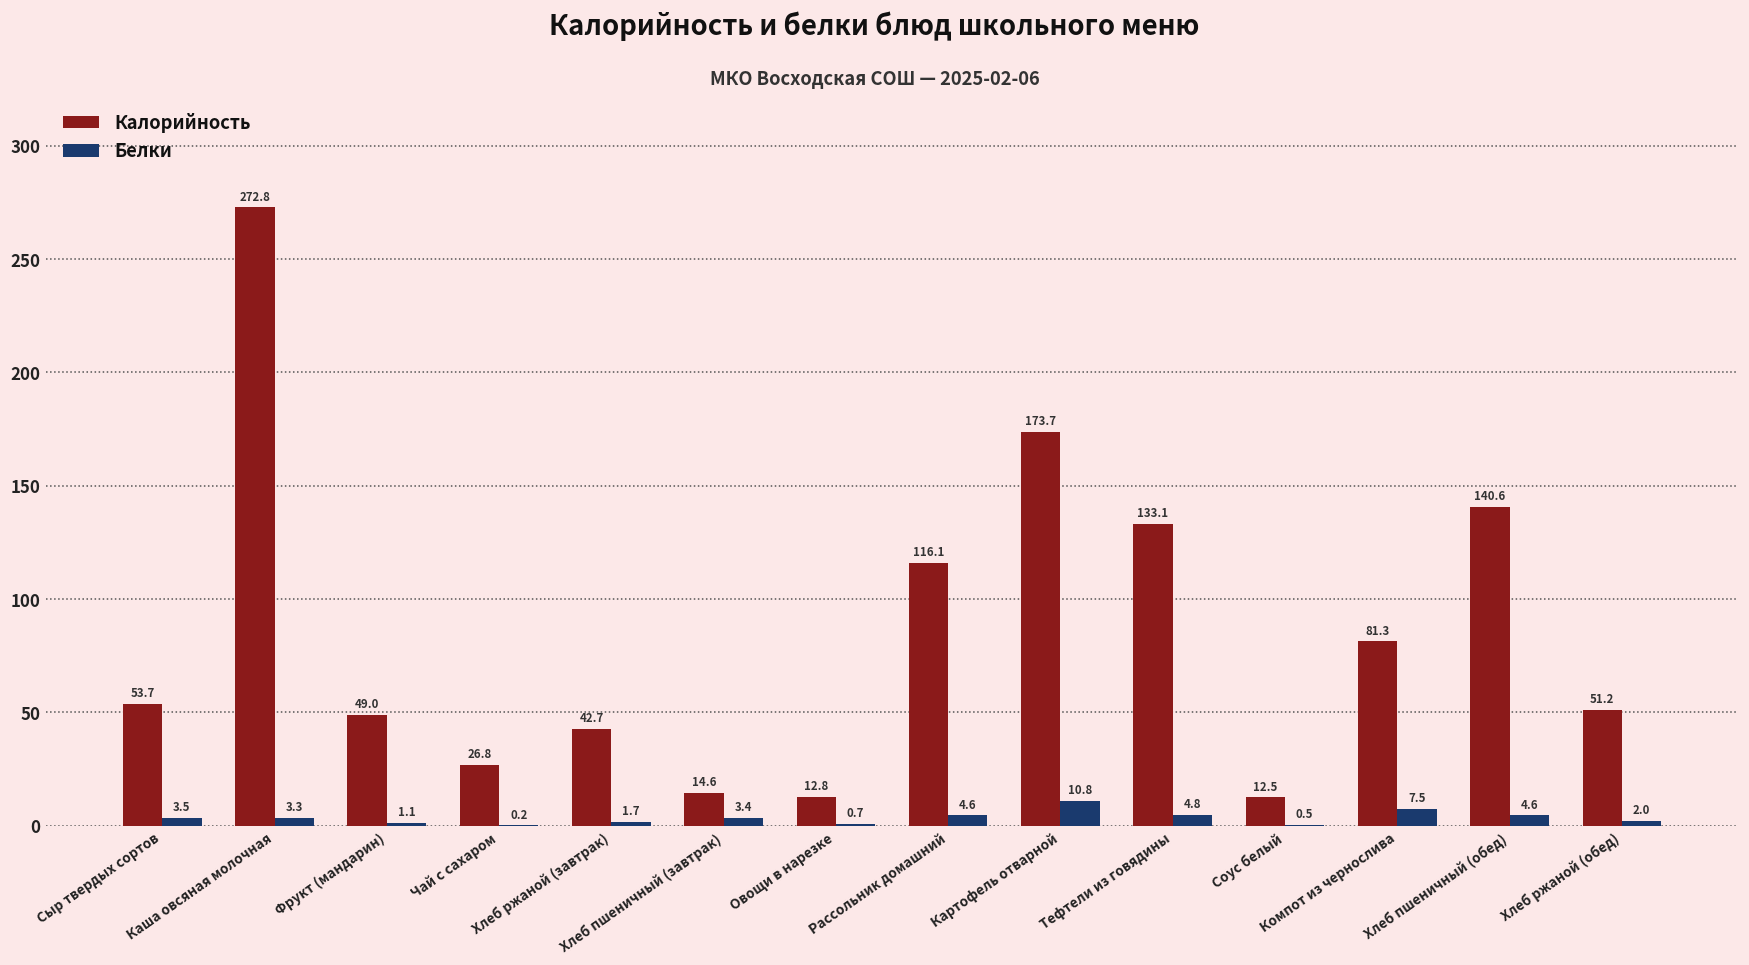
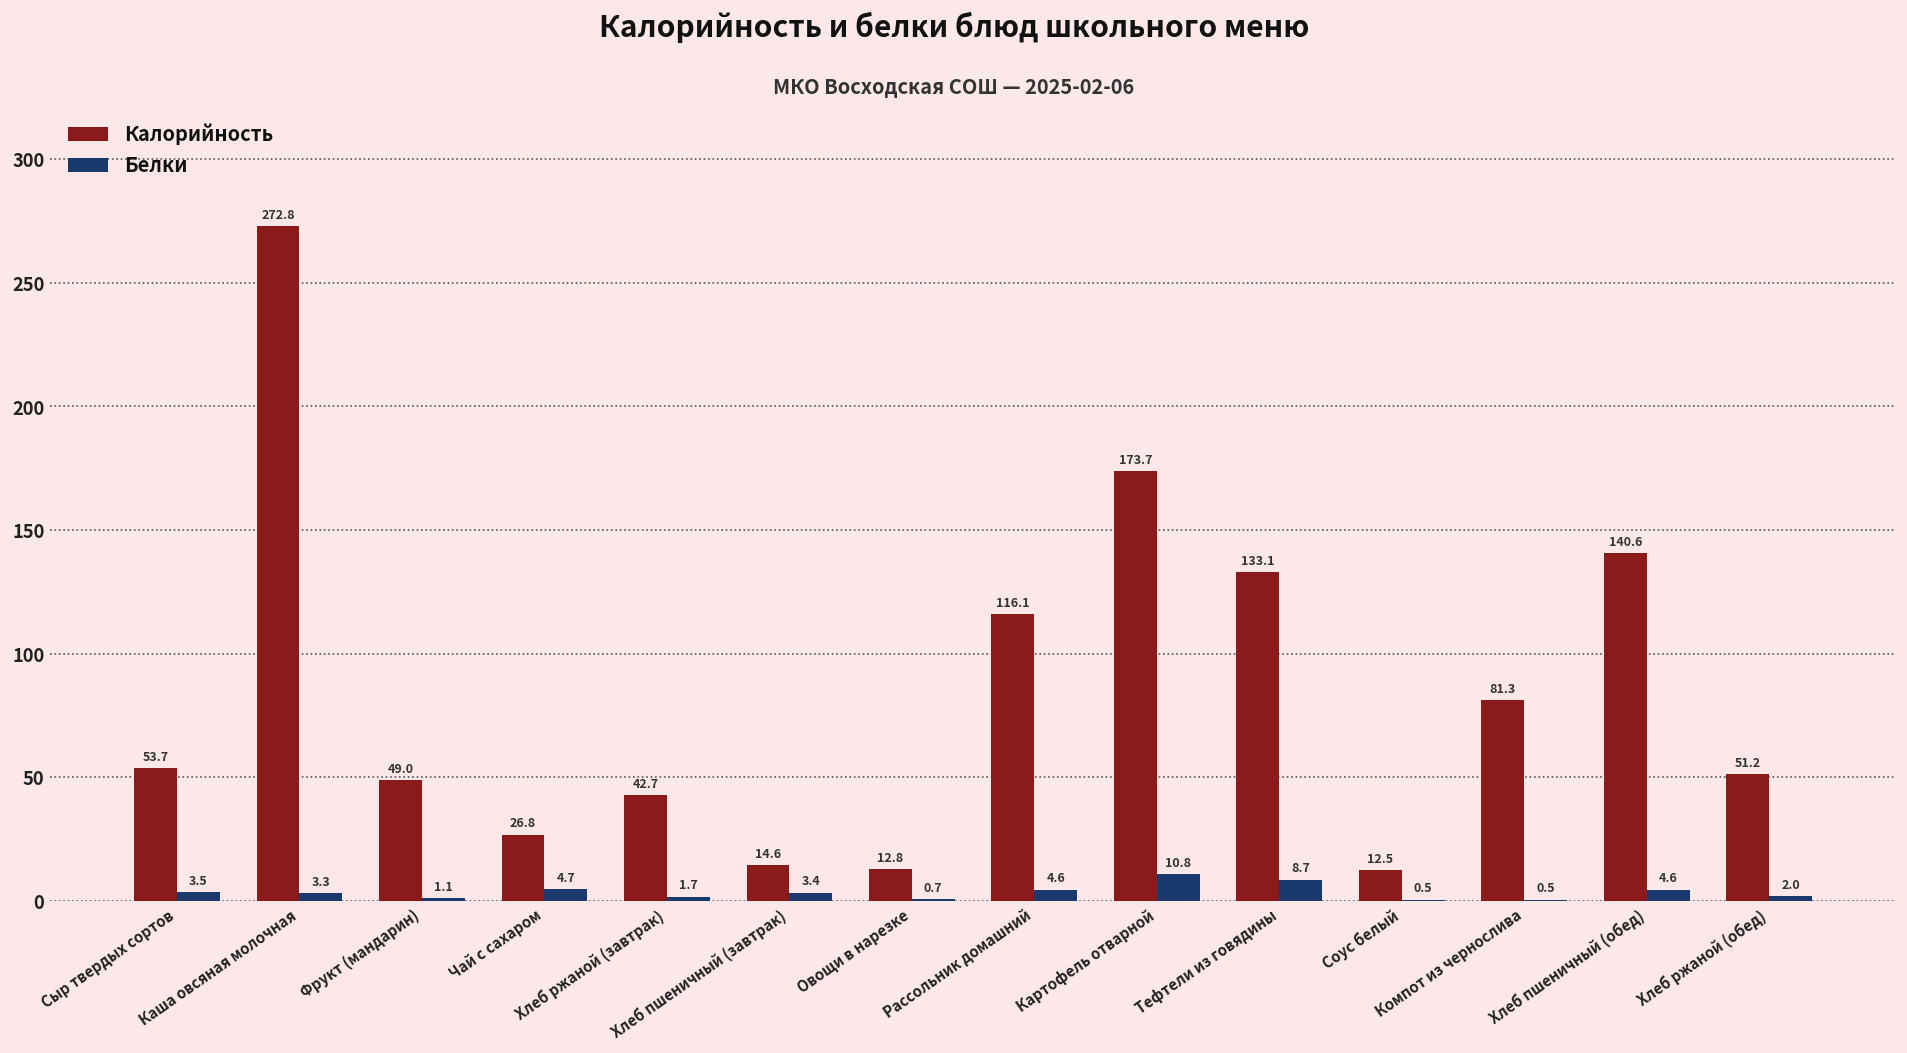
  {
    "Калорийность": {
      "Сыр твердых сортов": 53.7,
      "Каша овсяная молочная": 272.8,
      "Фрукт (мандарин)": 49.0,
      "Чай с сахаром": 26.8,
      "Хлеб ржаной (завтрак)": 42.7,
      "Хлеб пшеничный (завтрак)": 14.6,
      "Овощи в нарезке": 12.8,
      "Рассольник домашний": 116.1,
      "Картофель отварной": 173.7,
      "Тефтели из говядины": 133.1,
      "Соус белый": 12.5,
      "Компот из чернослива": 81.3,
      "Хлеб пшеничный (обед)": 140.6,
      "Хлеб ржаной (обед)": 51.2
    },
    "Белки": {
      "Сыр твердых сортов": 3.5,
      "Каша овсяная молочная": 3.3,
      "Фрукт (мандарин)": 1.1,
-     "Чай с сахаром": 0.2,
+     "Чай с сахаром": 4.7,
      "Хлеб ржаной (завтрак)": 1.7,
      "Хлеб пшеничный (завтрак)": 3.4,
      "Овощи в нарезке": 0.7,
      "Рассольник домашний": 4.6,
      "Картофель отварной": 10.8,
-     "Тефтели из говядины": 4.8,
+     "Тефтели из говядины": 8.7,
      "Соус белый": 0.5,
-     "Компот из чернослива": 7.5,
+     "Компот из чернослива": 0.5,
      "Хлеб пшеничный (обед)": 4.6,
      "Хлеб ржаной (обед)": 2.0
    }
  }
